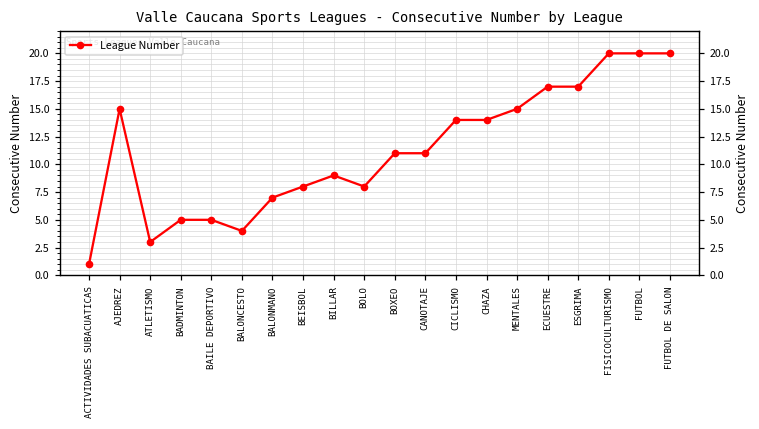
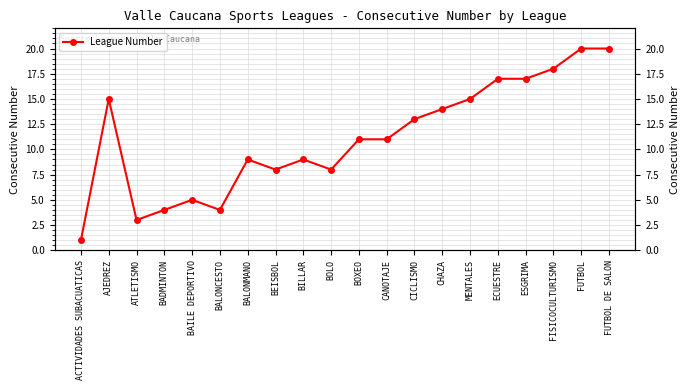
  {
    "ACTIVIDADES SUBACUATICAS": 1,
    "AJEDREZ": 15,
    "ATLETISMO": 3,
-   "BADMINTON": 5,
+   "BADMINTON": 4,
    "BAILE DEPORTIVO": 5,
    "BALONCESTO": 4,
-   "BALONMANO": 7,
+   "BALONMANO": 9,
    "BEISBOL": 8,
    "BILLAR": 9,
    "BOLO": 8,
    "BOXEO": 11,
    "CANOTAJE": 11,
-   "CICLISMO": 14,
+   "CICLISMO": 13,
    "CHAZA": 14,
    "MENTALES": 15,
    "ECUESTRE": 17,
    "ESGRIMA": 17,
-   "FISICOCULTURISMO": 20,
+   "FISICOCULTURISMO": 18,
    "FUTBOL": 20,
    "FUTBOL DE SALON": 20
  }
